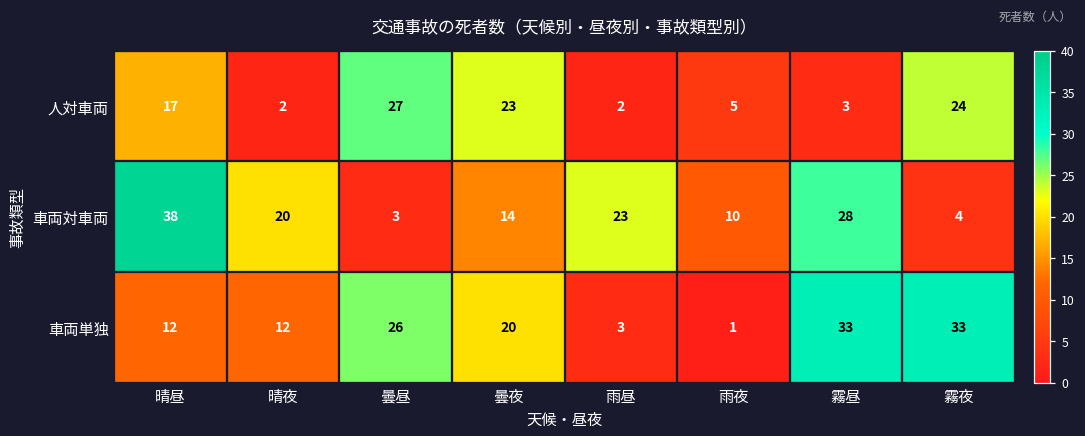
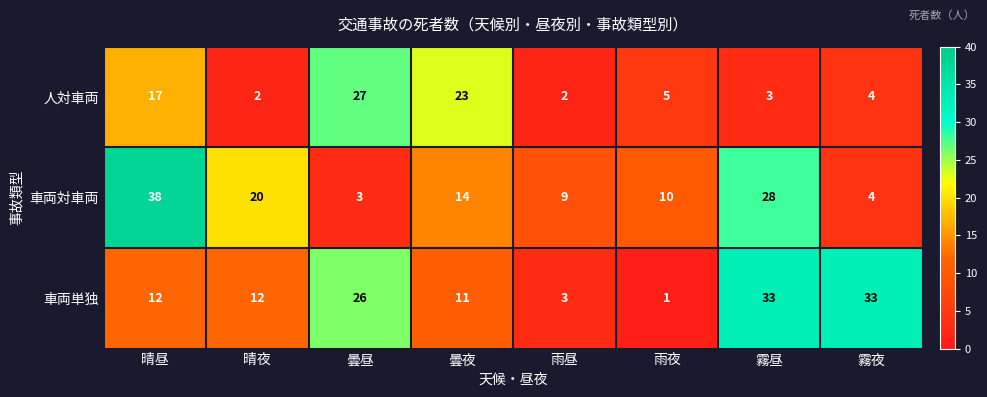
  {
    "人対車両": {
      "晴昼": 17,
      "晴夜": 2,
      "曇昼": 27,
      "曇夜": 23,
      "雨昼": 2,
      "雨夜": 5,
      "霧昼": 3,
-     "霧夜": 24
+     "霧夜": 4
    },
    "車両対車両": {
      "晴昼": 38,
      "晴夜": 20,
      "曇昼": 3,
      "曇夜": 14,
-     "雨昼": 23,
+     "雨昼": 9,
      "雨夜": 10,
      "霧昼": 28,
      "霧夜": 4
    },
    "車両単独": {
      "晴昼": 12,
      "晴夜": 12,
      "曇昼": 26,
-     "曇夜": 20,
+     "曇夜": 11,
      "雨昼": 3,
      "雨夜": 1,
      "霧昼": 33,
      "霧夜": 33
    }
  }
